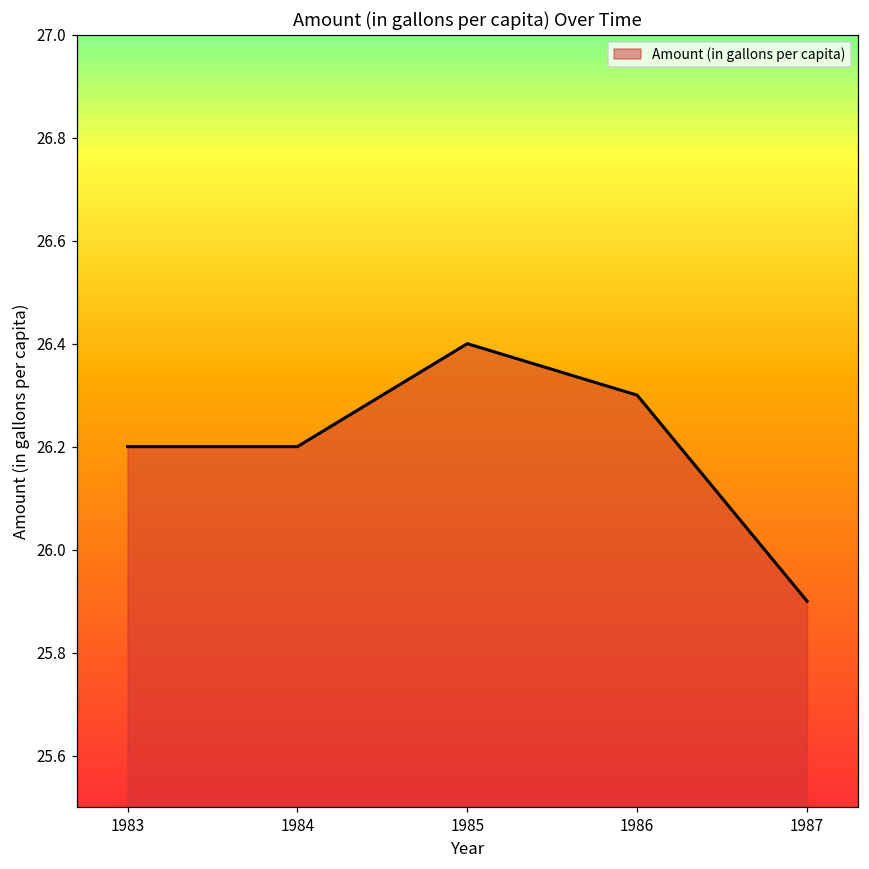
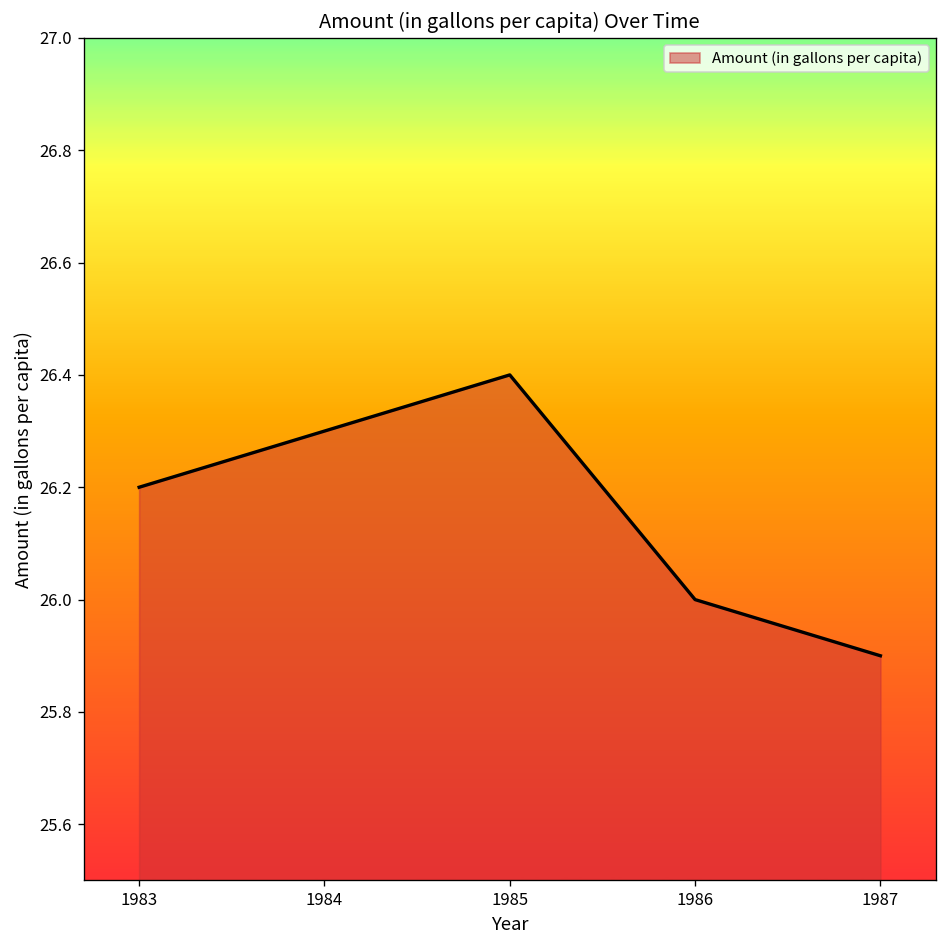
  {
    "1983": 26.2,
-   "1984": 26.2,
+   "1984": 26.3,
    "1985": 26.4,
-   "1986": 26.3,
+   "1986": 26.0,
    "1987": 25.9
  }
